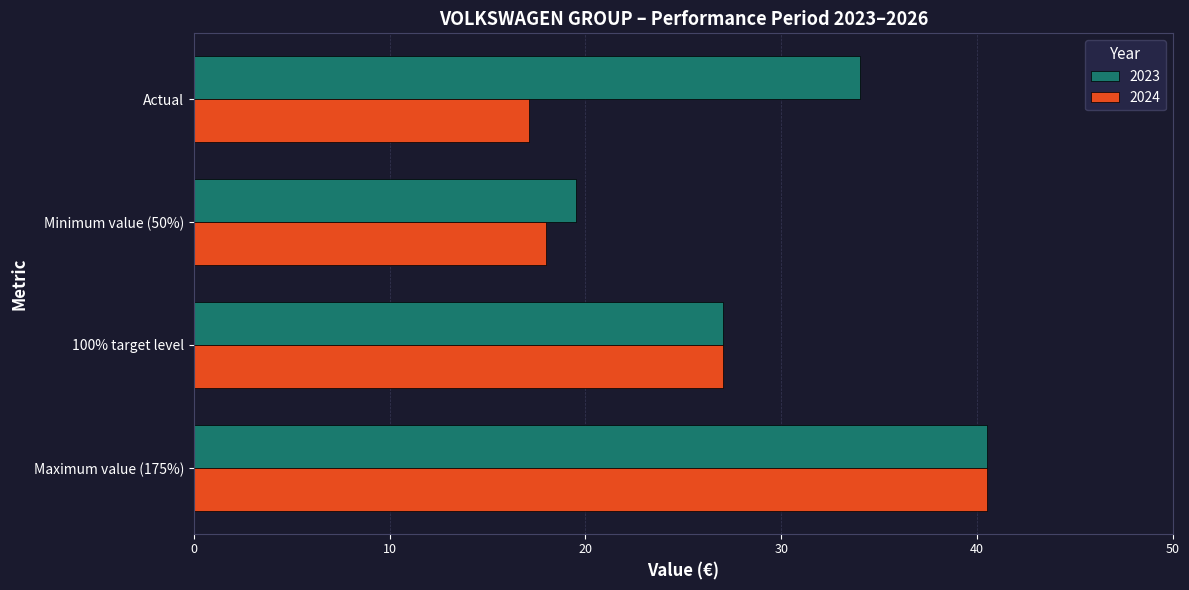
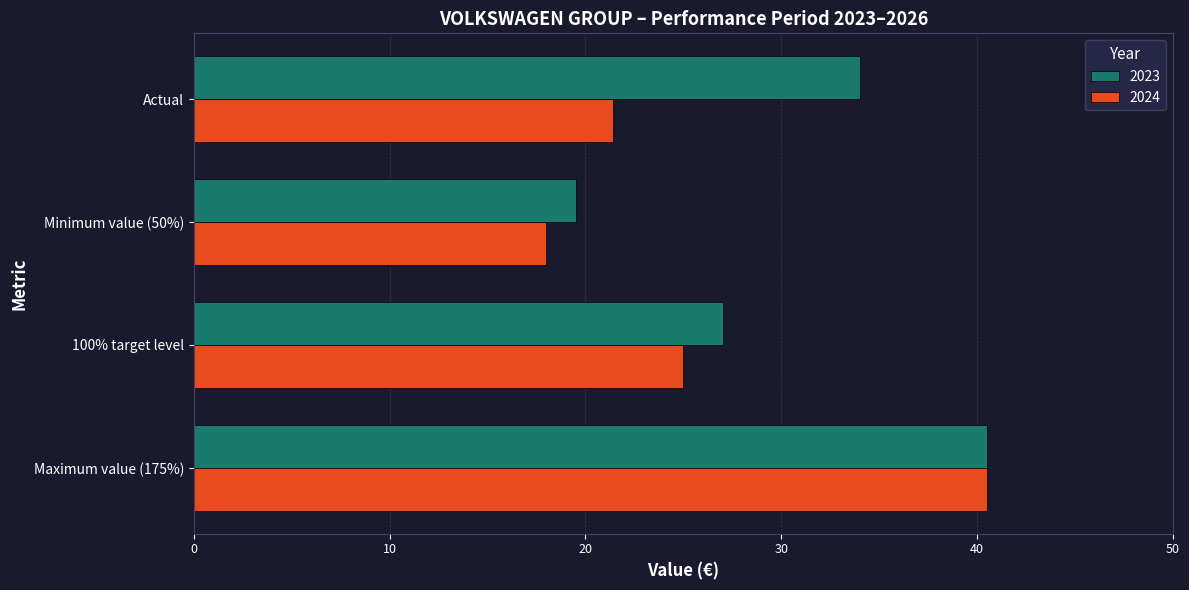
  {
    "2023": {
      "Actual": 34.0,
      "Minimum value (50%)": 19.5,
      "100% target level": 27.0,
      "Maximum value (175%)": 40.5
    },
    "2024": {
-     "Actual": 17.1,
+     "Actual": 21.4,
      "Minimum value (50%)": 18.0,
-     "100% target level": 27,
+     "100% target level": 25,
      "Maximum value (175%)": 40.5
    }
  }
